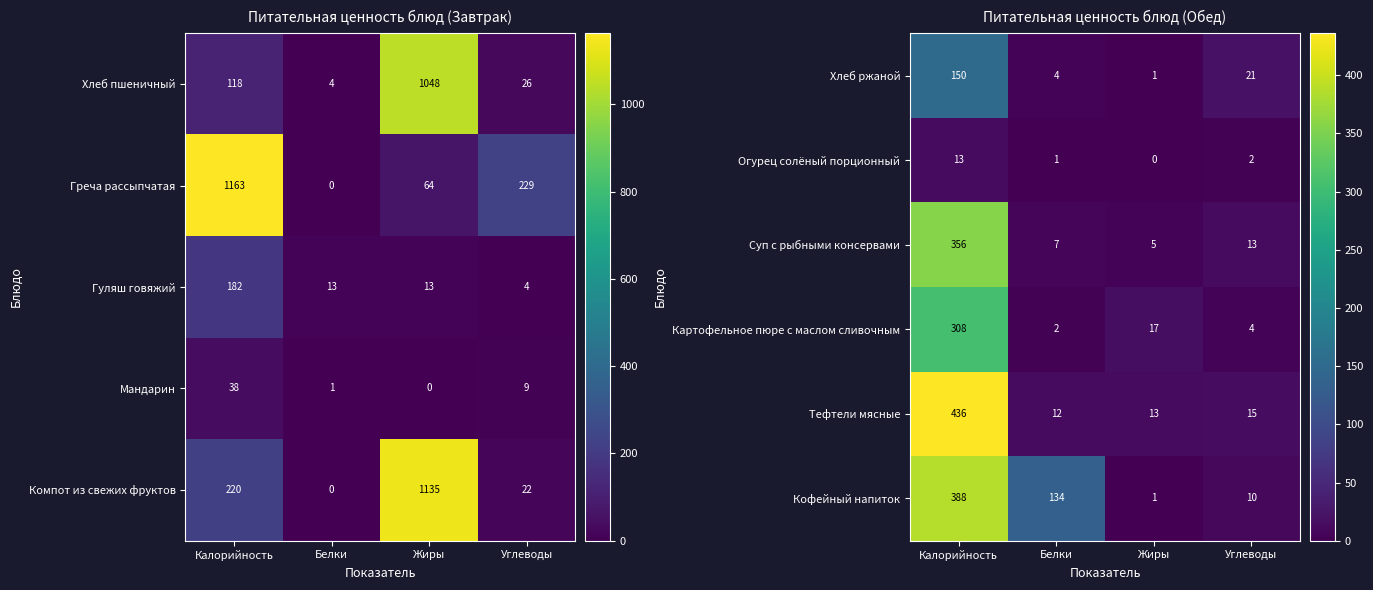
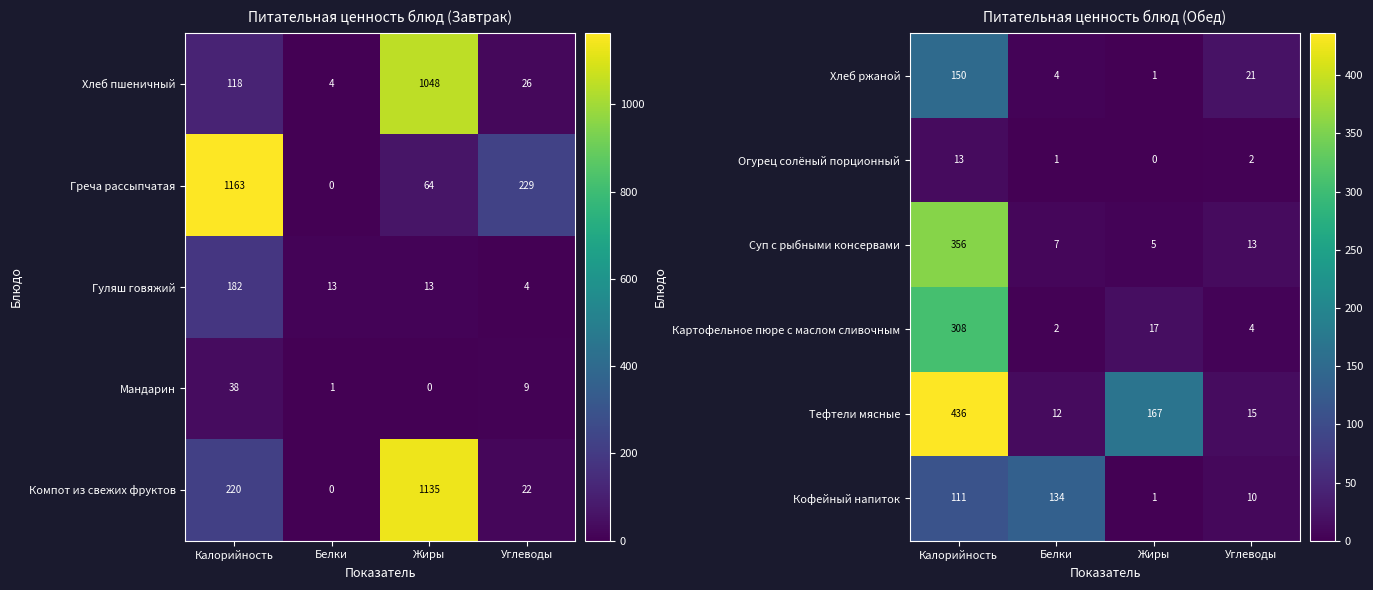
  {
    "Питательная ценность блюд (Завтрак)": {
      "Хлеб пшеничный": {
        "Калорийность": 118,
        "Белки": 4,
        "Жиры": 1048,
        "Углеводы": 26
      },
      "Греча рассыпчатая": {
        "Калорийность": 1163,
        "Белки": 0,
        "Жиры": 64,
        "Углеводы": 229
      },
      "Гуляш говяжий": {
        "Калорийность": 182,
        "Белки": 13,
        "Жиры": 13,
        "Углеводы": 4
      },
      "Мандарин": {
        "Калорийность": 38,
        "Белки": 1,
        "Жиры": 0,
        "Углеводы": 9
      },
      "Компот из свежих фруктов": {
        "Калорийность": 220,
        "Белки": 0,
        "Жиры": 1135,
        "Углеводы": 22
      }
    },
    "Питательная ценность блюд (Обед)": {
      "Хлеб ржаной": {
        "Калорийность": 150,
        "Белки": 4,
        "Жиры": 1,
        "Углеводы": 21
      },
      "Огурец солёный порционный": {
        "Калорийность": 13,
        "Белки": 1,
        "Жиры": 0,
        "Углеводы": 2
      },
      "Суп с рыбными консервами": {
        "Калорийность": 356,
        "Белки": 7,
        "Жиры": 5,
        "Углеводы": 13
      },
      "Картофельное пюре с маслом сливочным": {
        "Калорийность": 308,
        "Белки": 2,
        "Жиры": 17,
        "Углеводы": 4
      },
      "Тефтели мясные": {
        "Калорийность": 436,
        "Белки": 12,
-       "Жиры": 13,
+       "Жиры": 167,
        "Углеводы": 15
      },
      "Кофейный напиток": {
-       "Калорийность": 388,
+       "Калорийность": 111,
        "Белки": 134,
        "Жиры": 1,
        "Углеводы": 10
      }
    }
  }
